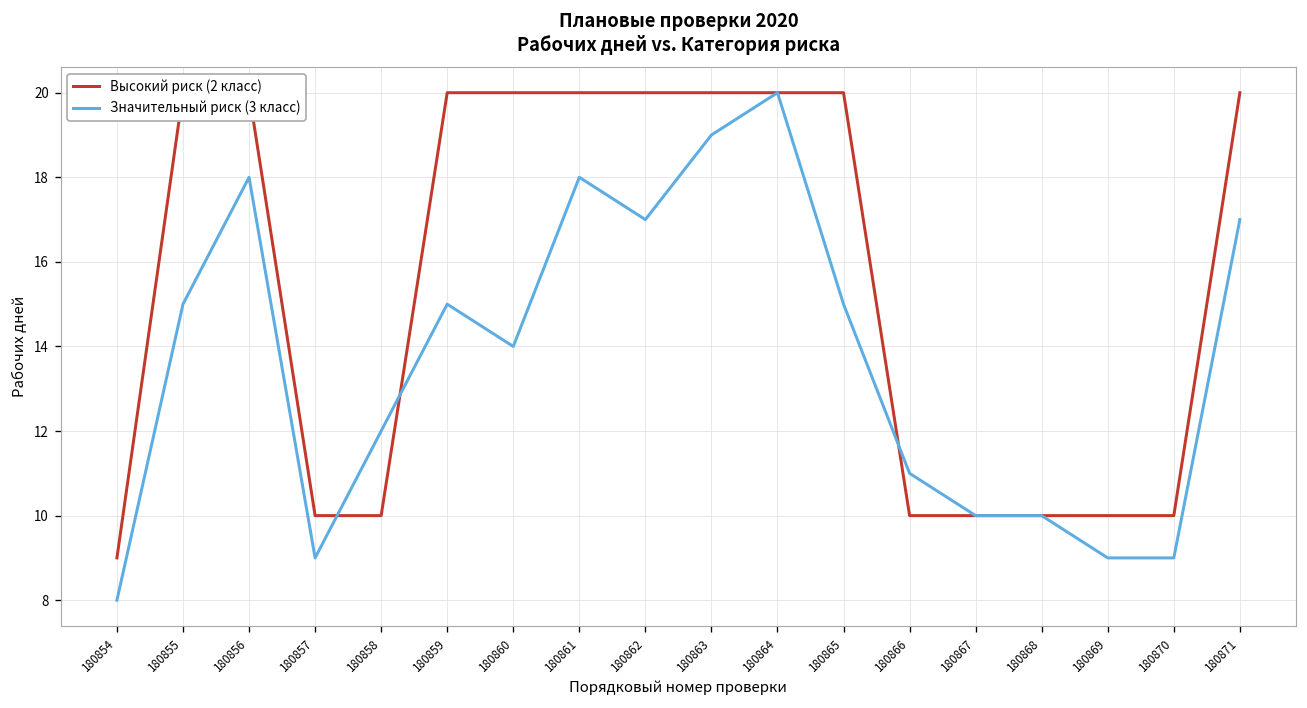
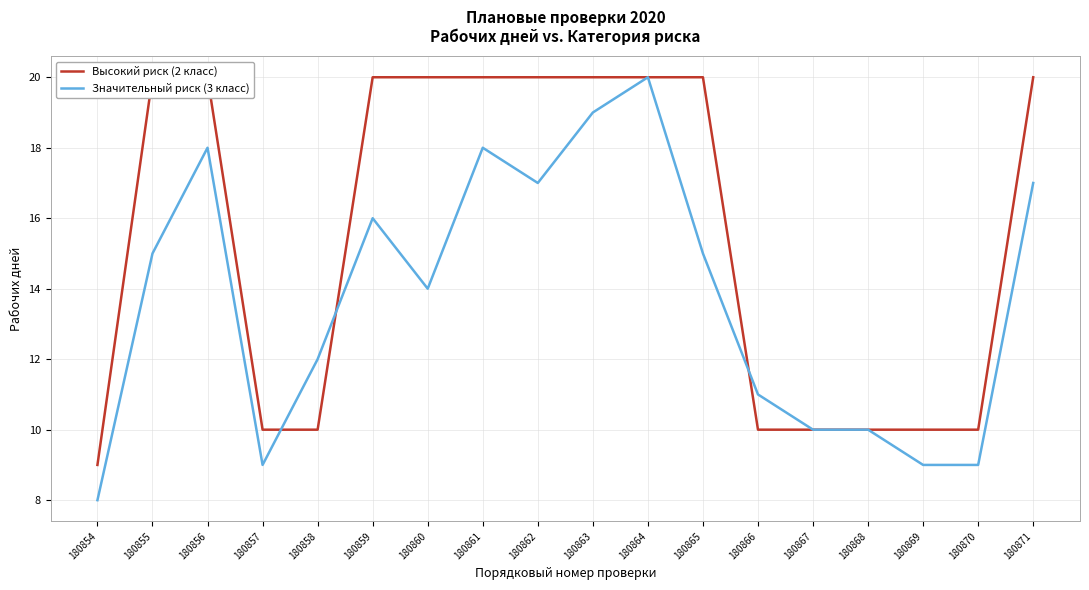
  {
    "Высокий риск (2 класс)": {
      "180854": 9,
      "180857": 10,
      "180858": 10,
      "180859": 20,
      "180860": 20,
      "180861": 20,
      "180862": 20,
      "180863": 20,
      "180865": 20,
      "180866": 10,
      "180869": 10,
      "180870": 10,
      "180871": 20
    },
    "Значительный риск (3 класс)": {
      "180854": 8,
      "180855": 15,
      "180856": 18,
      "180857": 9,
      "180858": 12,
-     "180859": 15,
+     "180859": 16,
      "180860": 14,
      "180861": 18,
      "180862": 17,
      "180863": 19,
      "180865": 15,
      "180866": 11,
      "180869": 9,
      "180870": 9,
      "180871": 17
    }
  }
